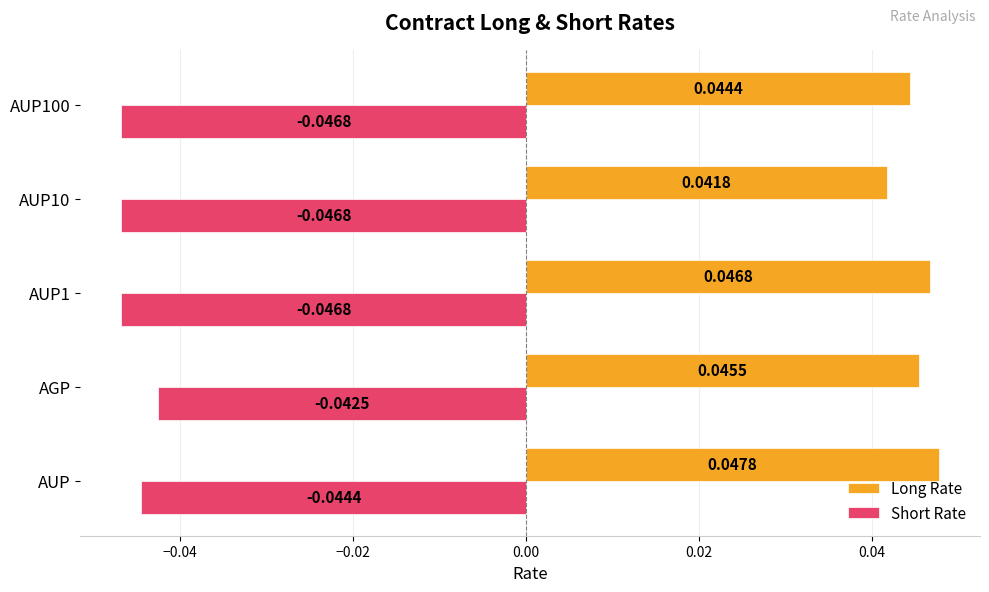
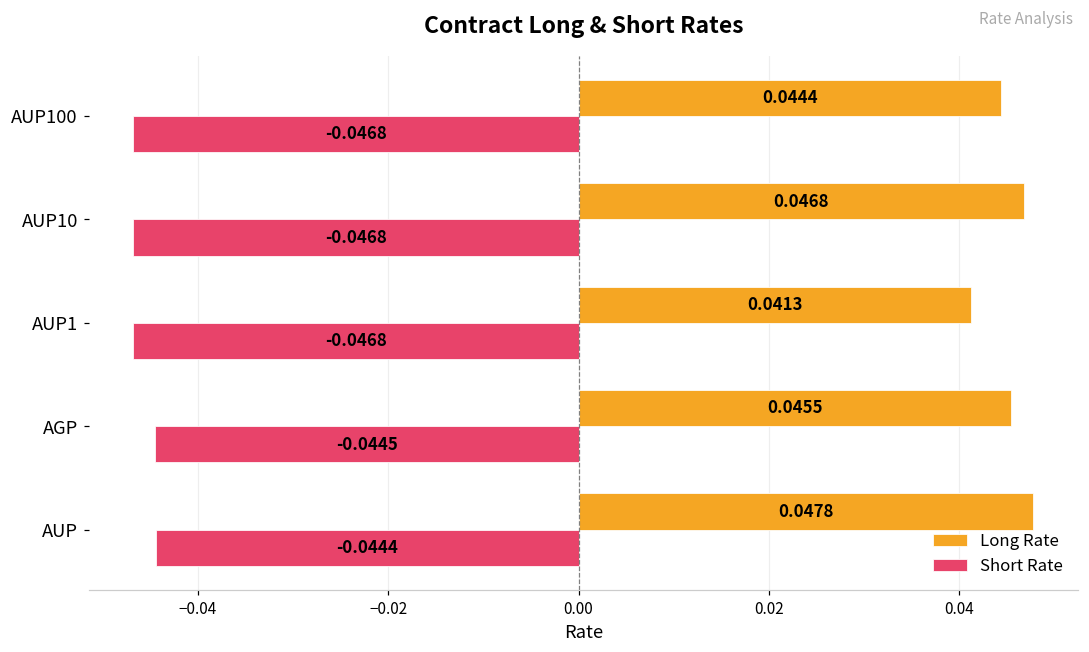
  {
    "Long Rate": {
      "AUP100": 0.0444,
-     "AUP10": 0.0418,
-     "AUP1": 0.0468,
+     "AUP10": 0.0468,
+     "AUP1": 0.0413,
      "AGP": 0.0455,
      "AUP": 0.0478
    },
    "Short Rate": {
      "AUP100": -0.0468,
      "AUP10": -0.0468,
      "AUP1": -0.0468,
-     "AGP": -0.0425,
+     "AGP": -0.0445,
      "AUP": -0.0444
    }
  }
